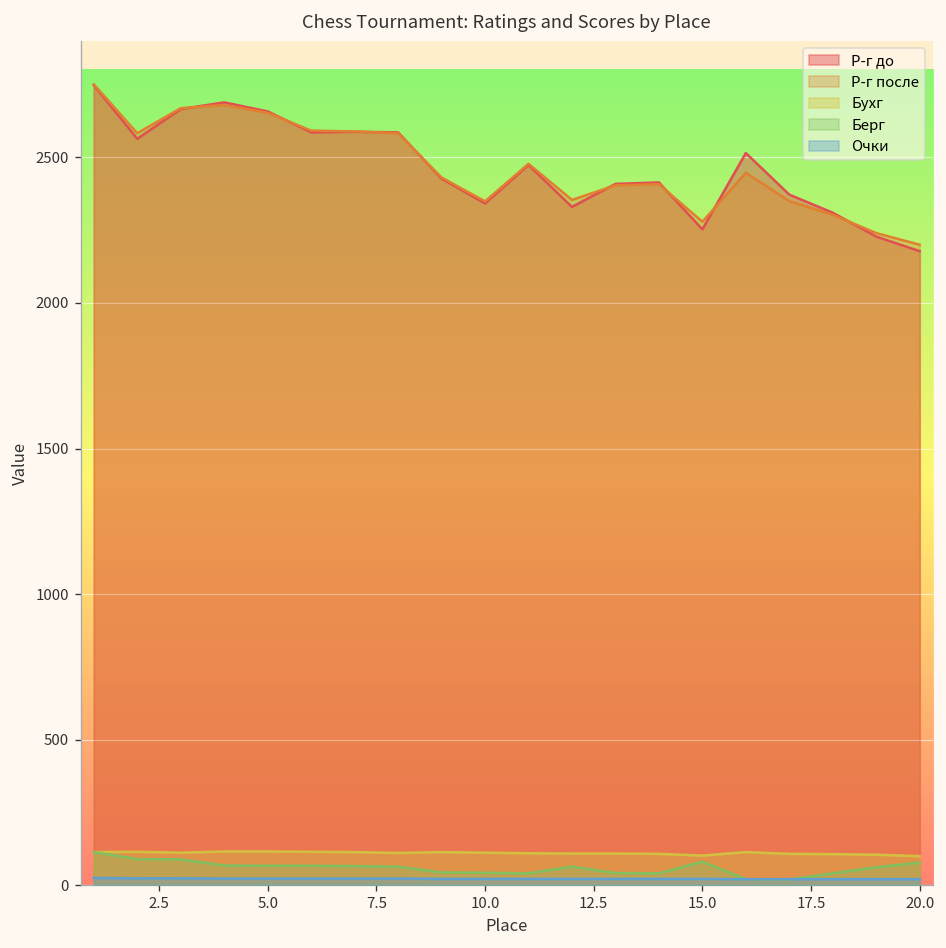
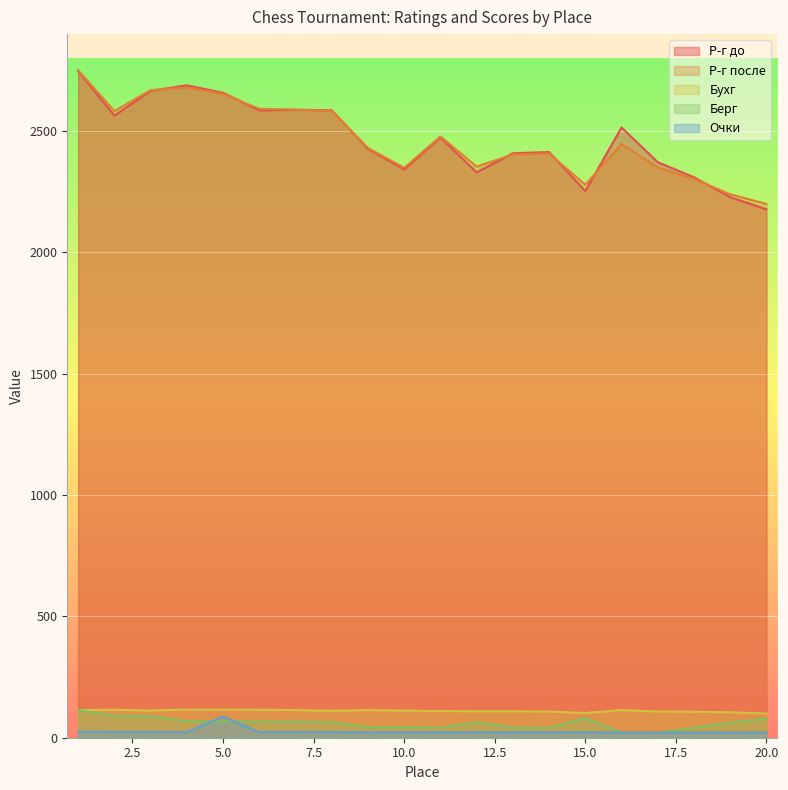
  {
    "Очки": {
-     "5.0": 20,
+     "5.0": 90,
      "10.0": 20,
      "15.0": 20,
      "20.0": 20
    }
  }
